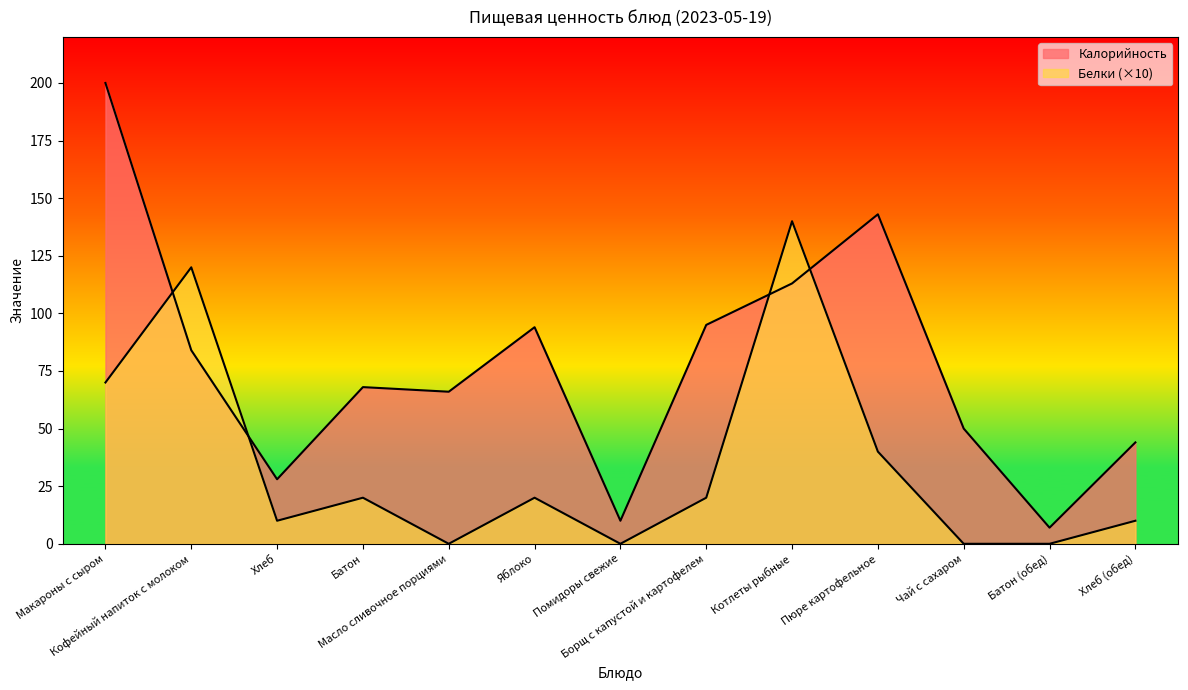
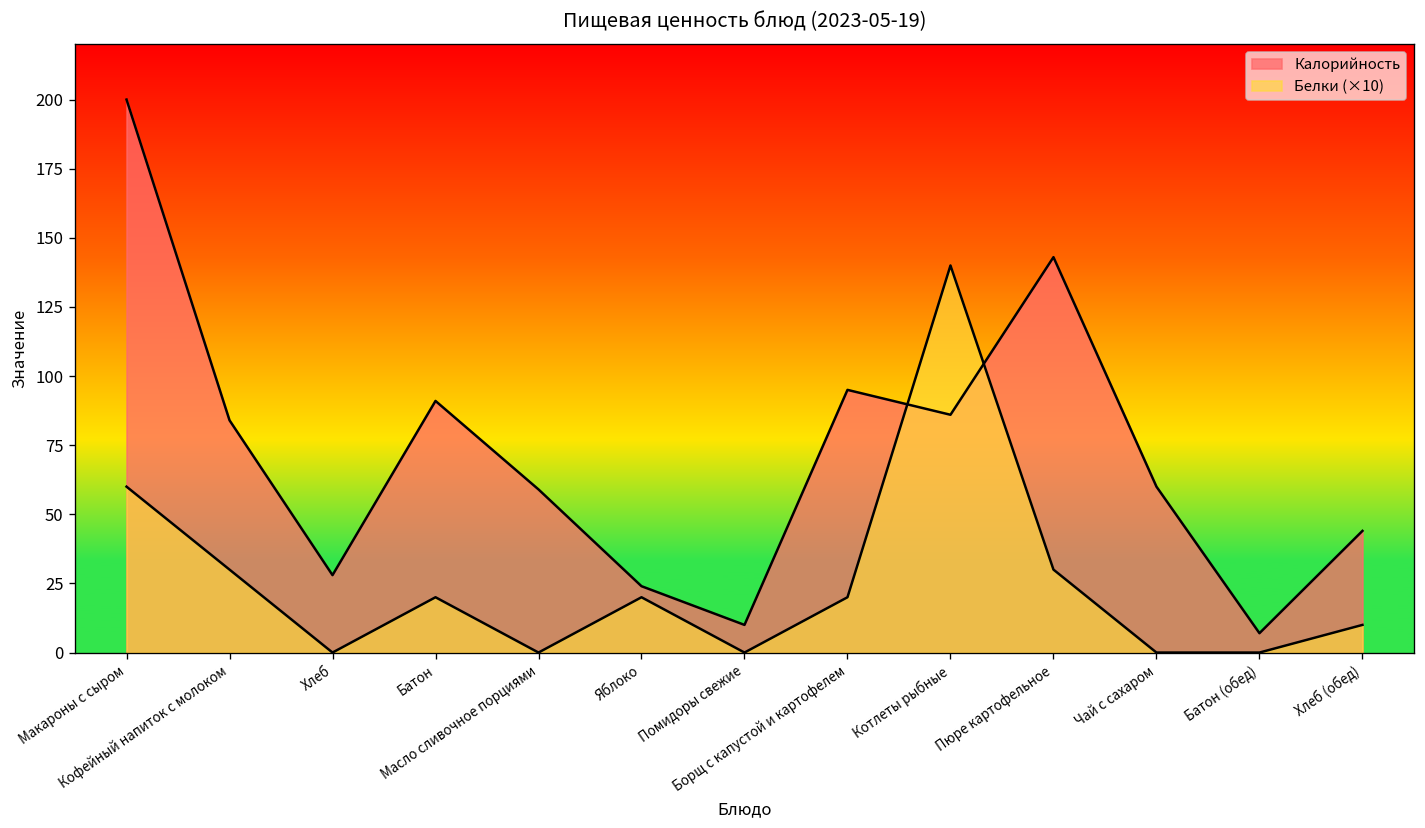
  {
    "Калорийность": {
      "Макароны с сыром": 200,
      "Кофейный напиток с молоком": 84,
      "Хлеб": 28,
-     "Батон": 68,
-     "Масло сливочное порциями": 66,
-     "Яблоко": 94,
+     "Батон": 91,
+     "Масло сливочное порциями": 59,
+     "Яблоко": 24,
      "Помидоры свежие": 10,
      "Борщ с капустой и картофелем": 95,
-     "Котлеты рыбные": 113,
+     "Котлеты рыбные": 86,
      "Пюре картофельное": 143,
-     "Чай с сахаром": 50,
+     "Чай с сахаром": 60,
      "Батон (обед)": 7,
      "Хлеб (обед)": 44
    },
    "Белки (×10)": {
-     "Макароны с сыром": 70,
-     "Кофейный напиток с молоком": 120,
-     "Хлеб": 10,
+     "Макароны с сыром": 60,
+     "Кофейный напиток с молоком": 30,
+     "Хлеб": 0,
      "Батон": 20,
      "Масло сливочное порциями": 0,
      "Яблоко": 20,
      "Помидоры свежие": 0,
      "Борщ с капустой и картофелем": 20,
      "Котлеты рыбные": 140,
-     "Пюре картофельное": 40,
+     "Пюре картофельное": 30,
      "Чай с сахаром": 0,
      "Батон (обед)": 0,
      "Хлеб (обед)": 10
    }
  }
